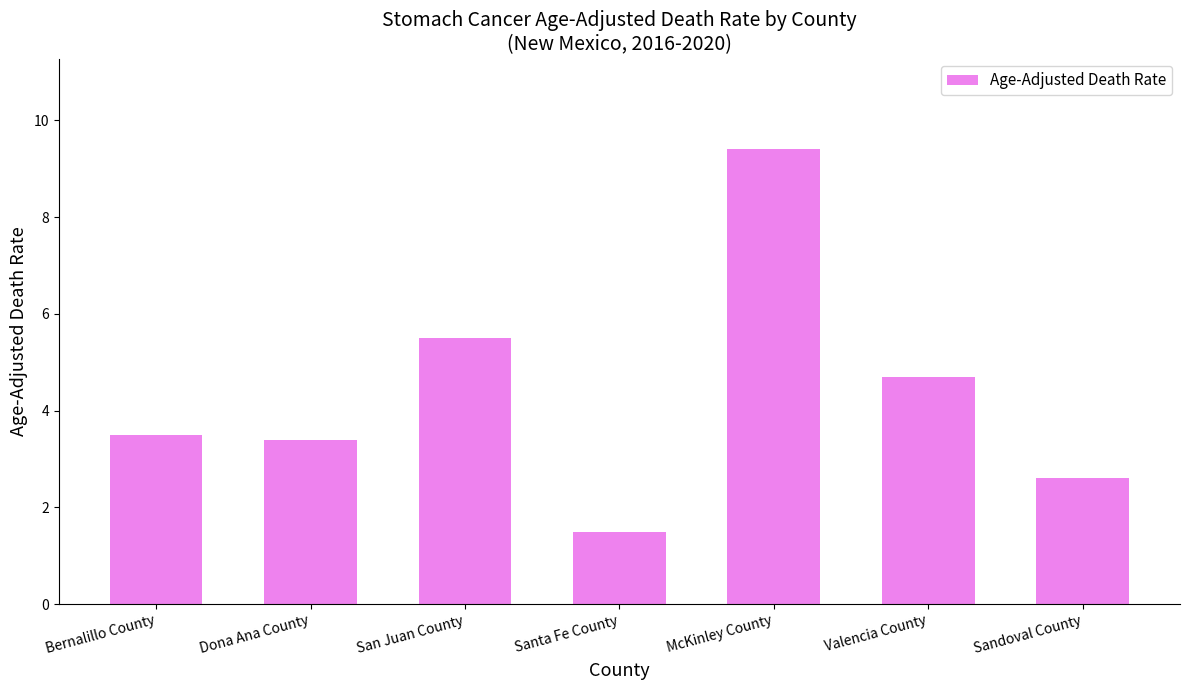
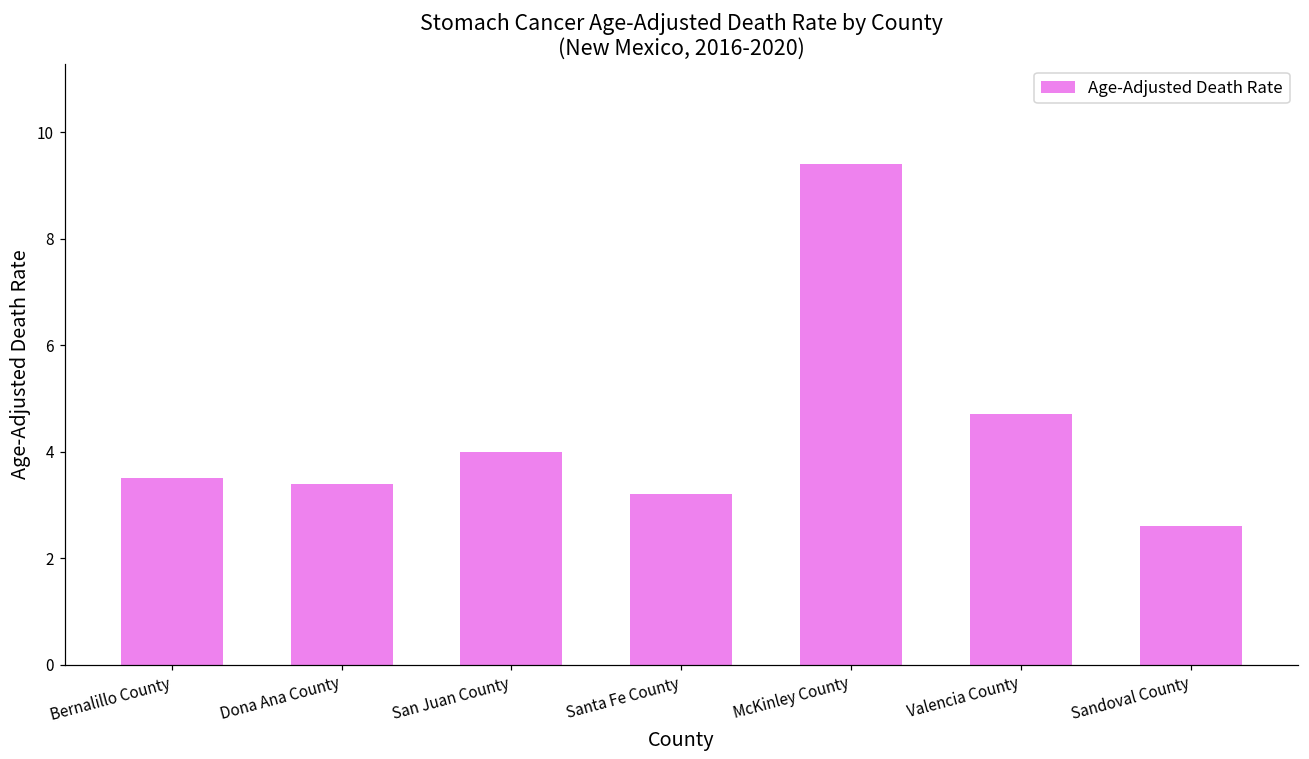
  {
    "Bernalillo County": 3.5,
    "Dona Ana County": 3.4,
-   "San Juan County": 5.5,
-   "Santa Fe County": 1.5,
+   "San Juan County": 4.0,
+   "Santa Fe County": 3.2,
    "McKinley County": 9.4,
    "Valencia County": 4.7,
    "Sandoval County": 2.6
  }
